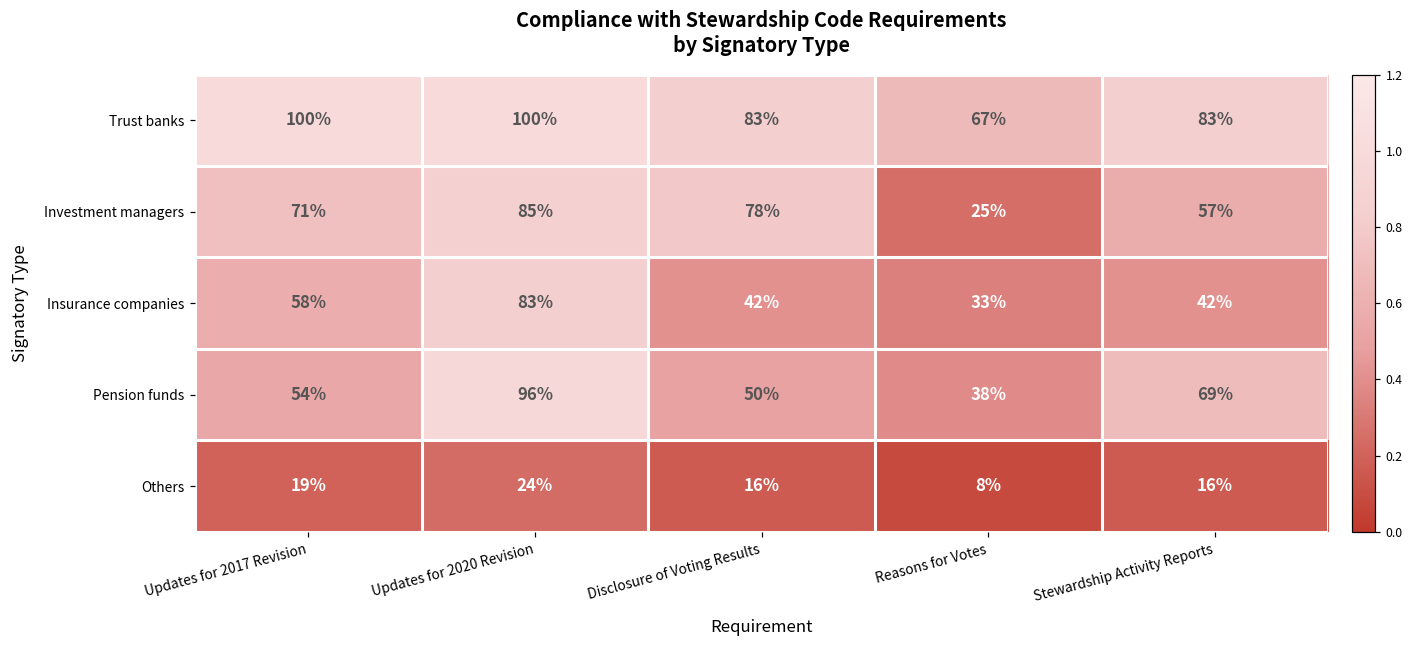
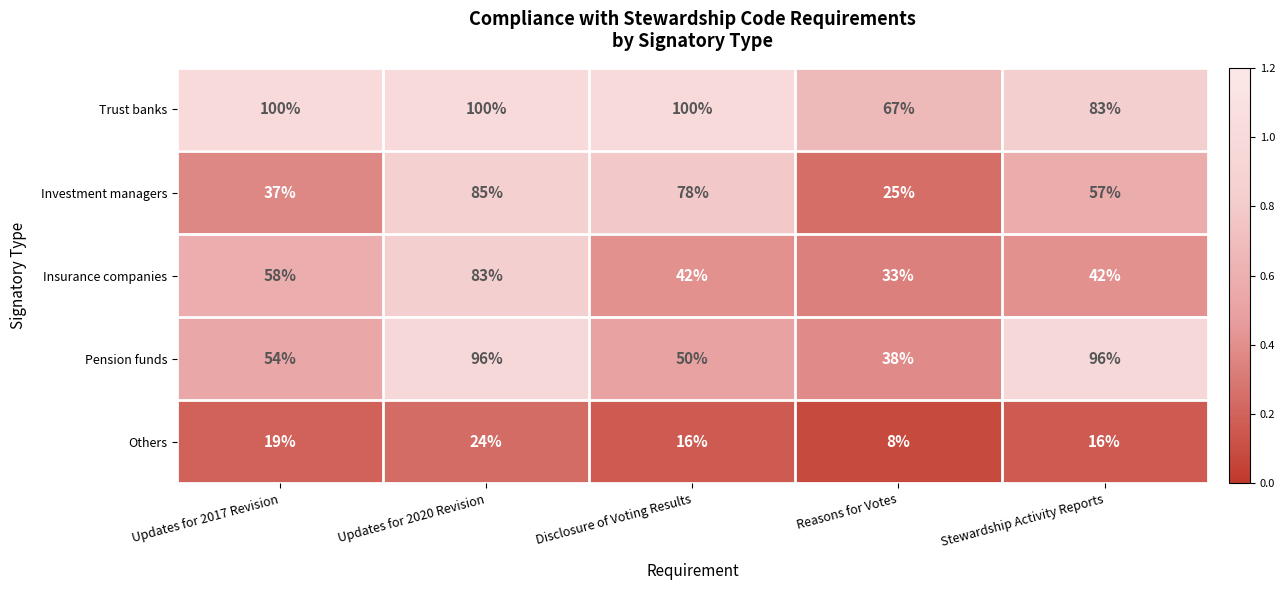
  {
    "Trust banks": {
      "Updates for 2017 Revision": "100%",
      "Updates for 2020 Revision": "100%",
-     "Disclosure of Voting Results": "83%",
+     "Disclosure of Voting Results": "100%",
      "Reasons for Votes": "67%",
      "Stewardship Activity Reports": "83%"
    },
    "Investment managers": {
-     "Updates for 2017 Revision": "71%",
+     "Updates for 2017 Revision": "37%",
      "Updates for 2020 Revision": "85%",
      "Disclosure of Voting Results": "78%",
      "Reasons for Votes": "25%",
      "Stewardship Activity Reports": "57%"
    },
    "Insurance companies": {
      "Updates for 2017 Revision": "58%",
      "Updates for 2020 Revision": "83%",
      "Disclosure of Voting Results": "42%",
      "Reasons for Votes": "33%",
      "Stewardship Activity Reports": "42%"
    },
    "Pension funds": {
      "Updates for 2017 Revision": "54%",
      "Updates for 2020 Revision": "96%",
      "Disclosure of Voting Results": "50%",
      "Reasons for Votes": "38%",
-     "Stewardship Activity Reports": "69%"
+     "Stewardship Activity Reports": "96%"
    },
    "Others": {
      "Updates for 2017 Revision": "19%",
      "Updates for 2020 Revision": "24%",
      "Disclosure of Voting Results": "16%",
      "Reasons for Votes": "8%",
      "Stewardship Activity Reports": "16%"
    }
  }
